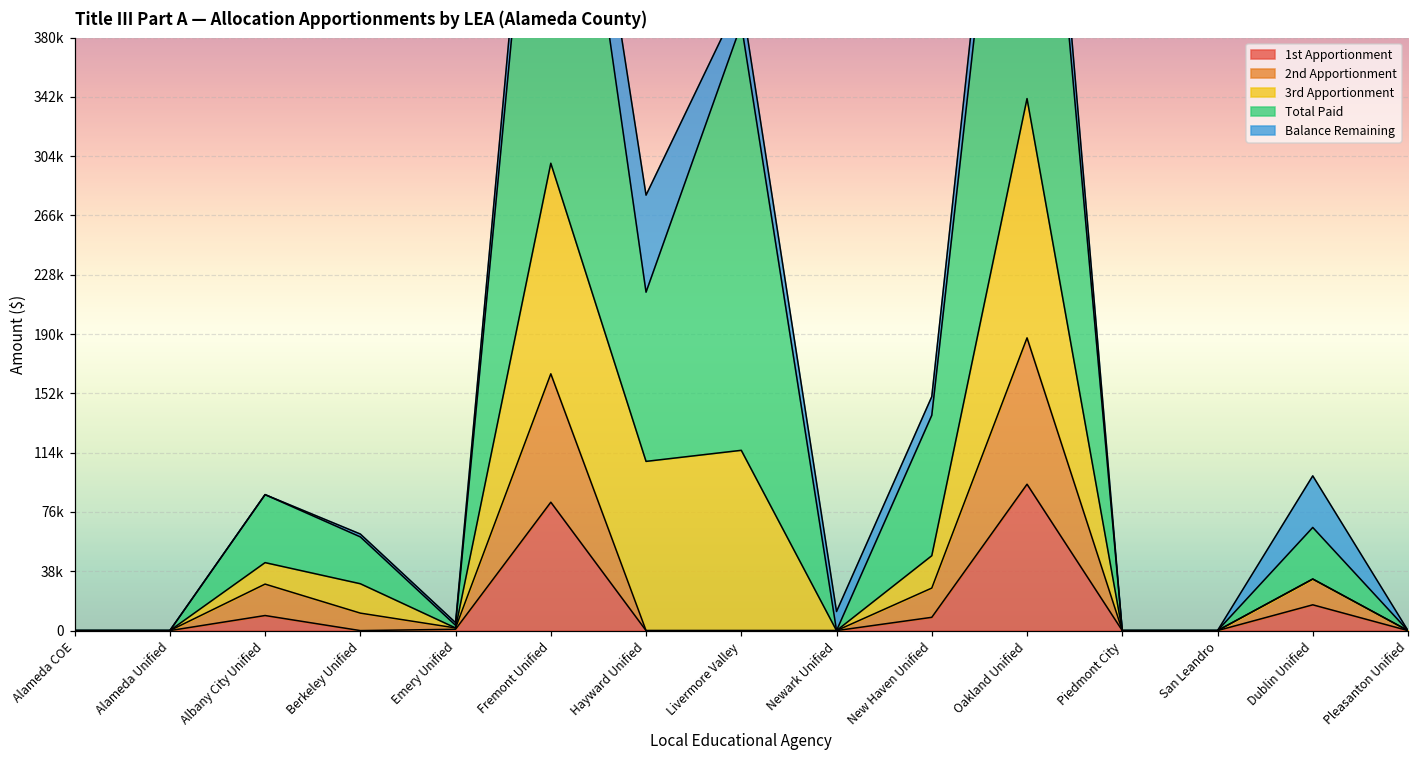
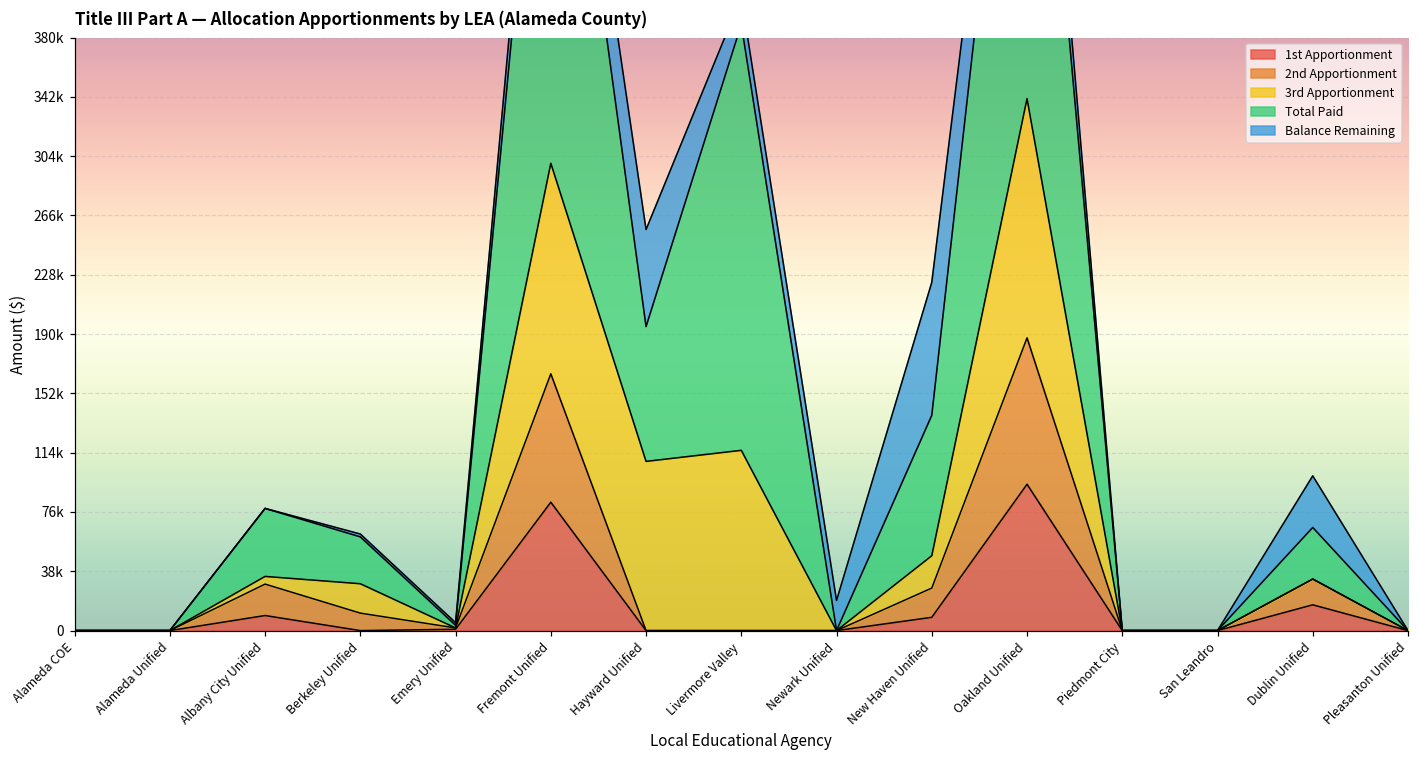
  {
    "3rd Apportionment": {
-     "Albany City Unified": 14000,
+     "Albany City Unified": 5000,
      "Berkeley Unified": 19000,
      "Fremont Unified": 135000,
      "Hayward Unified": 108000,
      "Livermore Valley": 116000,
      "New Haven Unified": 21000,
      "Oakland Unified": 153000
    },
    "Total Paid": {
      "Berkeley Unified": 30000,
-     "Hayward Unified": 108000,
+     "Hayward Unified": 86000,
      "New Haven Unified": 90000,
      "Dublin Unified": 33000
    },
    "Balance Remaining": {
      "Berkeley Unified": 2000,
      "Hayward Unified": 62000,
-     "Newark Unified": 12000,
-     "New Haven Unified": 12000,
+     "Newark Unified": 19000,
+     "New Haven Unified": 85000,
      "Dublin Unified": 33000
    }
  }
